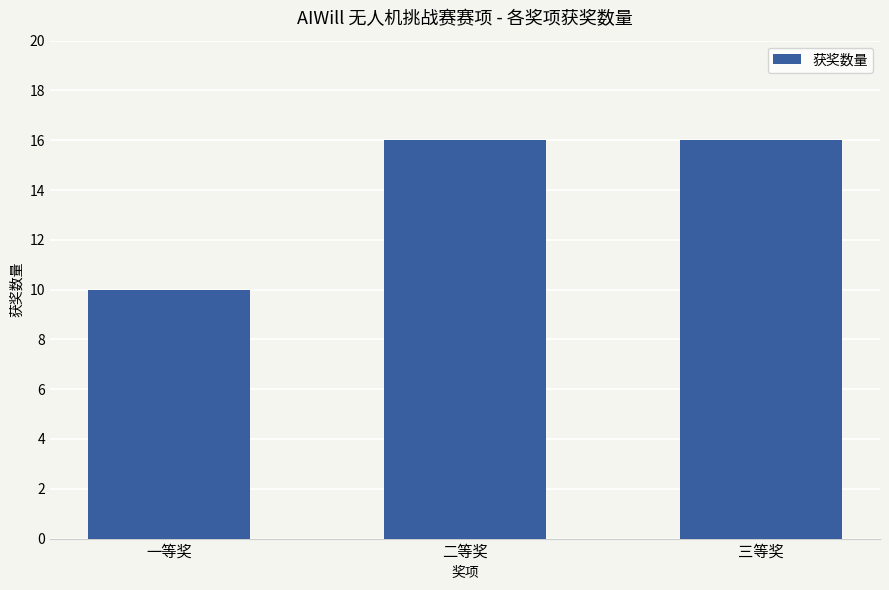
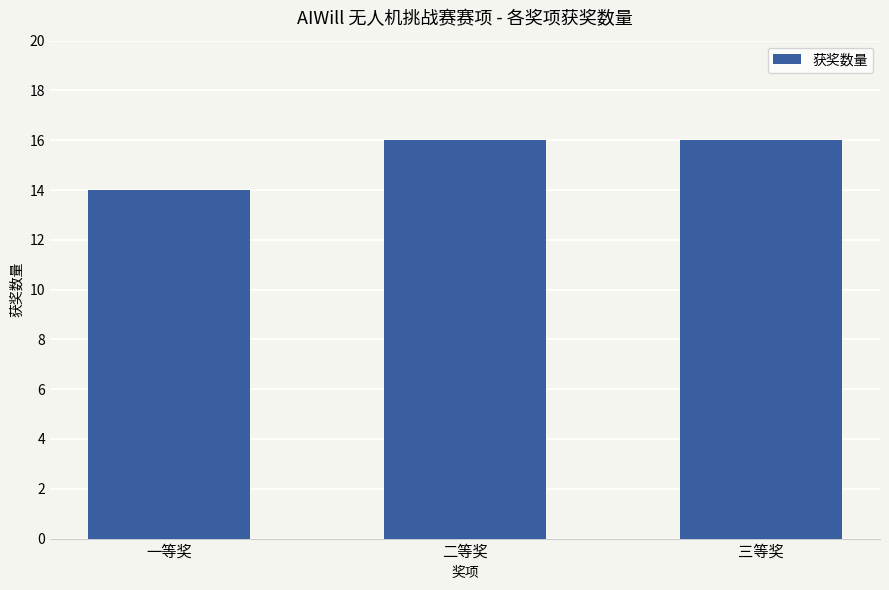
  {
-   "一等奖": 10,
+   "一等奖": 14,
    "二等奖": 16,
    "三等奖": 16
  }
